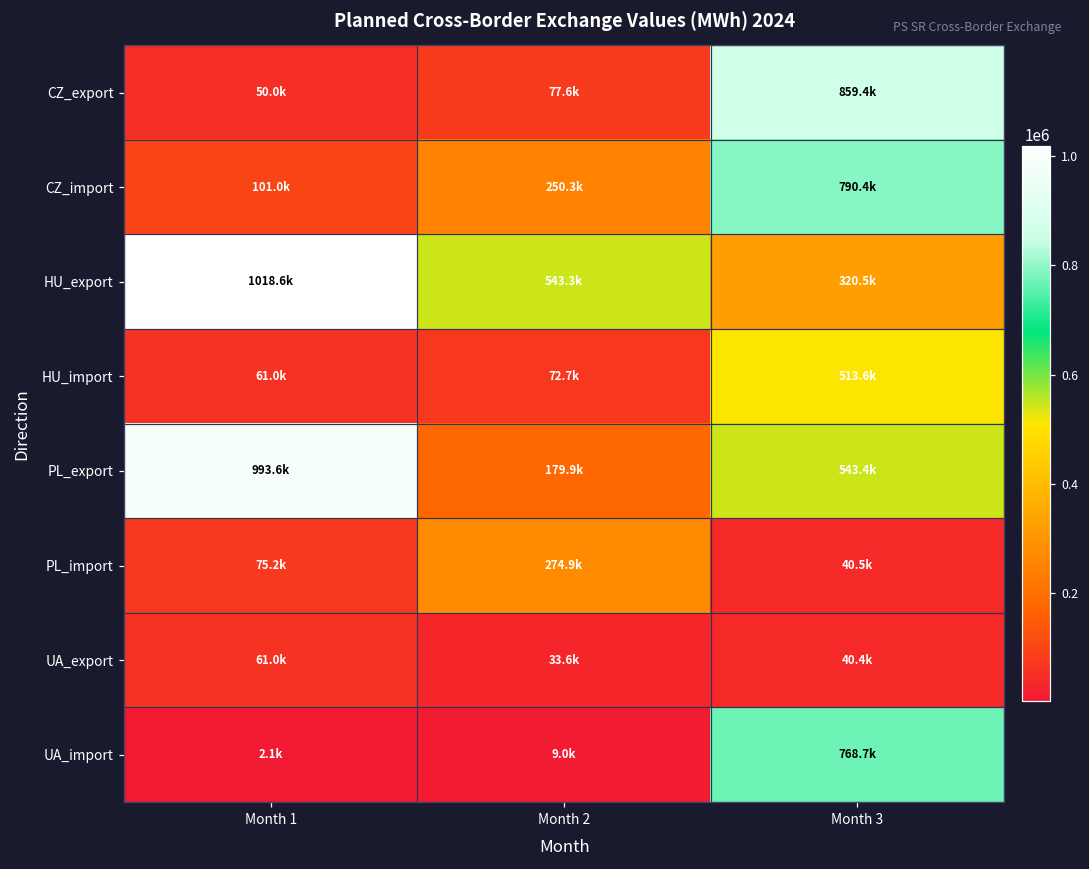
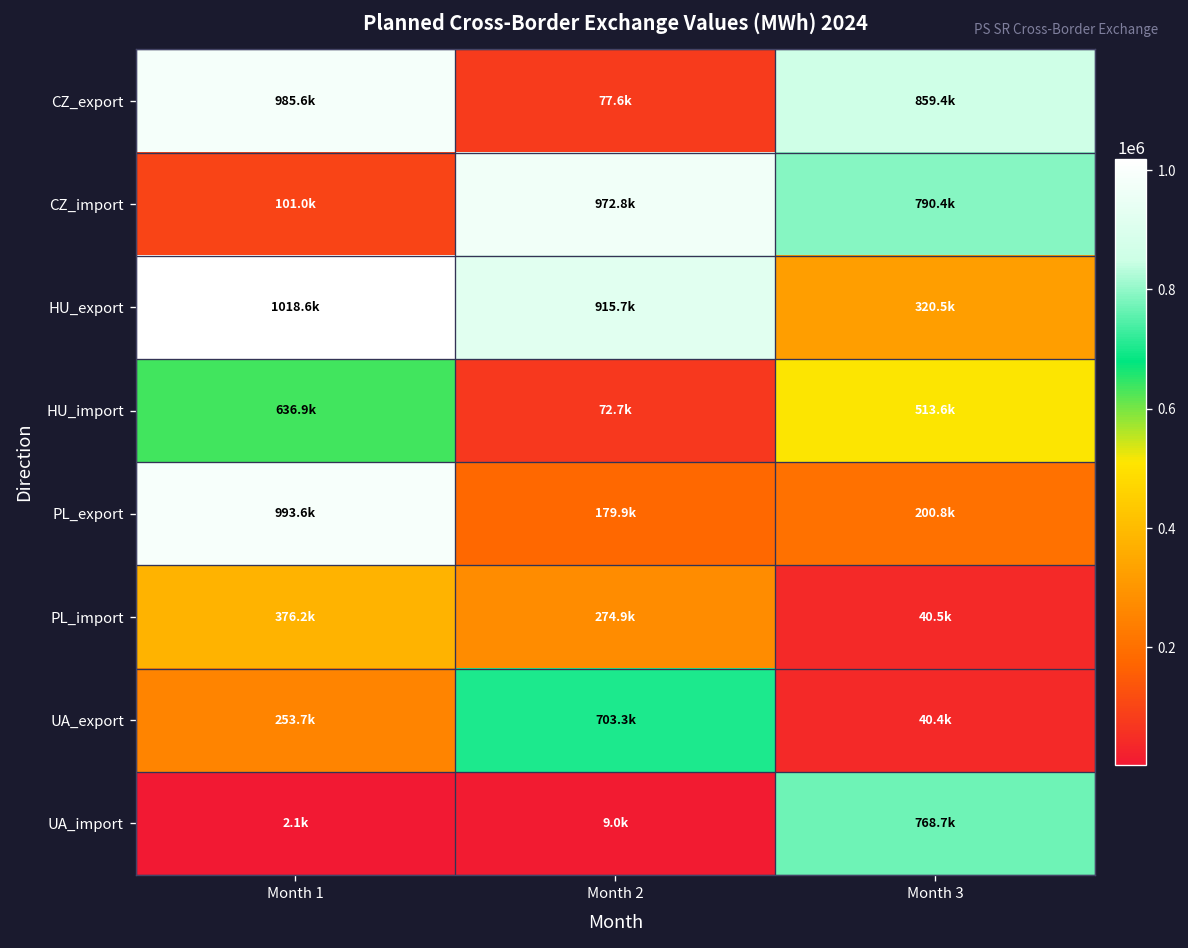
  {
    "CZ_export": {
-     "Month 1": "50.0k",
+     "Month 1": "985.6k",
      "Month 2": "77.6k",
      "Month 3": "859.4k"
    },
    "CZ_import": {
      "Month 1": "101.0k",
-     "Month 2": "250.3k",
+     "Month 2": "972.8k",
      "Month 3": "790.4k"
    },
    "HU_export": {
      "Month 1": "1018.6k",
-     "Month 2": "543.3k",
+     "Month 2": "915.7k",
      "Month 3": "320.5k"
    },
    "HU_import": {
-     "Month 1": "61.0k",
+     "Month 1": "636.9k",
      "Month 2": "72.7k",
      "Month 3": "513.6k"
    },
    "PL_export": {
      "Month 1": "993.6k",
      "Month 2": "179.9k",
-     "Month 3": "543.4k"
+     "Month 3": "200.8k"
    },
    "PL_import": {
-     "Month 1": "75.2k",
+     "Month 1": "376.2k",
      "Month 2": "274.9k",
      "Month 3": "40.5k"
    },
    "UA_export": {
-     "Month 1": "61.0k",
-     "Month 2": "33.6k",
+     "Month 1": "253.7k",
+     "Month 2": "703.3k",
      "Month 3": "40.4k"
    },
    "UA_import": {
      "Month 1": "2.1k",
      "Month 2": "9.0k",
      "Month 3": "768.7k"
    }
  }
